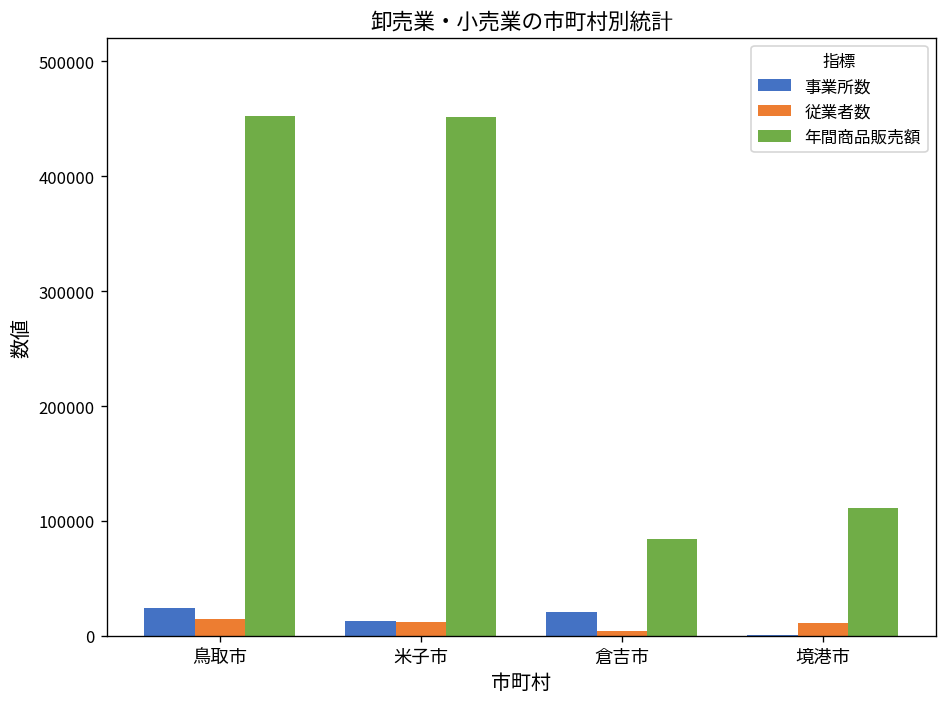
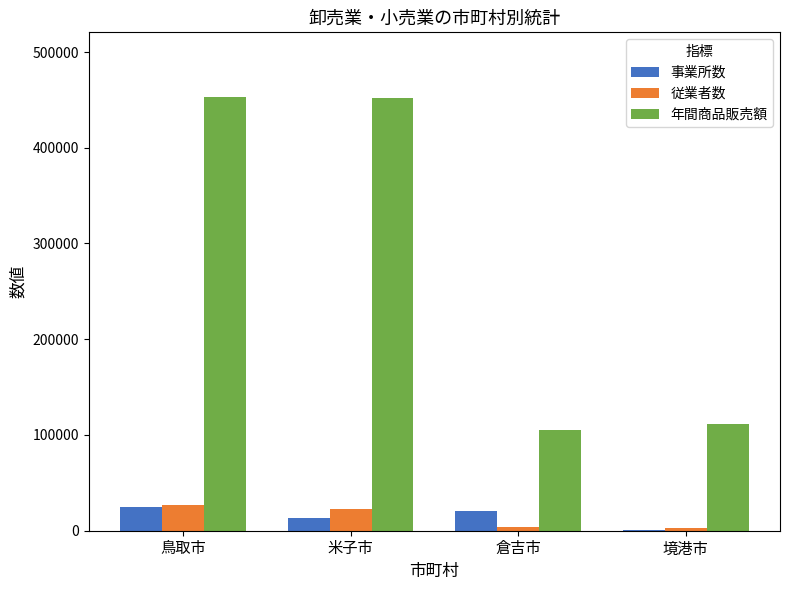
  {
    "事業所数": {
      "鳥取市": 20000,
      "米子市": 10000,
      "倉吉市": 20000
    },
    "従業者数": {
-     "鳥取市": 10000,
-     "米子市": 10000,
+     "鳥取市": 30000,
+     "米子市": 20000,
      "倉吉市": 0,
-     "境港市": 10000
+     "境港市": 0
    },
    "年間商品販売額": {
      "鳥取市": 450000,
      "米子市": 450000,
-     "倉吉市": 80000,
+     "倉吉市": 100000,
      "境港市": 110000
    }
  }
